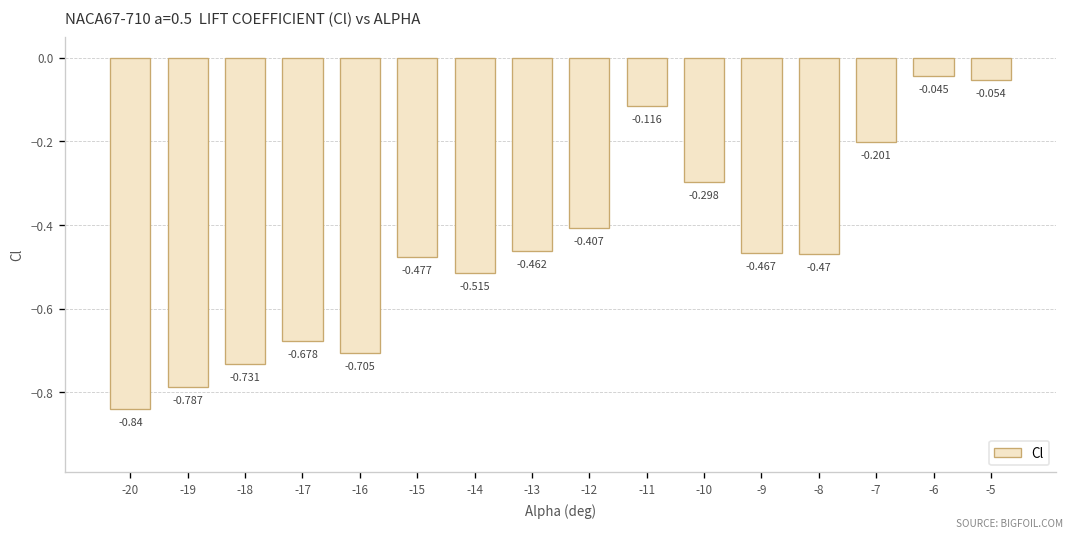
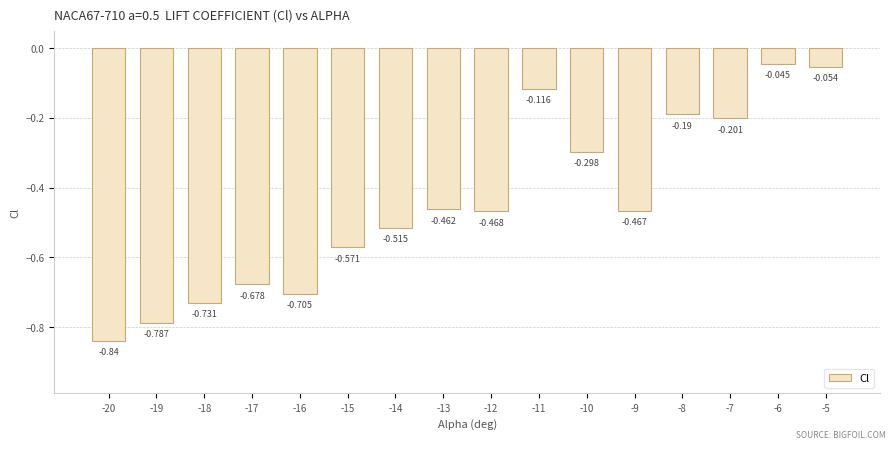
  {
    "-20": -0.84,
    "-19": -0.787,
    "-18": -0.731,
    "-17": -0.678,
    "-16": -0.705,
-   "-15": -0.477,
+   "-15": -0.571,
    "-14": -0.515,
    "-13": -0.462,
-   "-12": -0.407,
+   "-12": -0.468,
    "-11": -0.116,
    "-10": -0.298,
    "-9": -0.467,
-   "-8": -0.47,
+   "-8": -0.19,
    "-7": -0.201,
    "-6": -0.045,
    "-5": -0.054
  }
